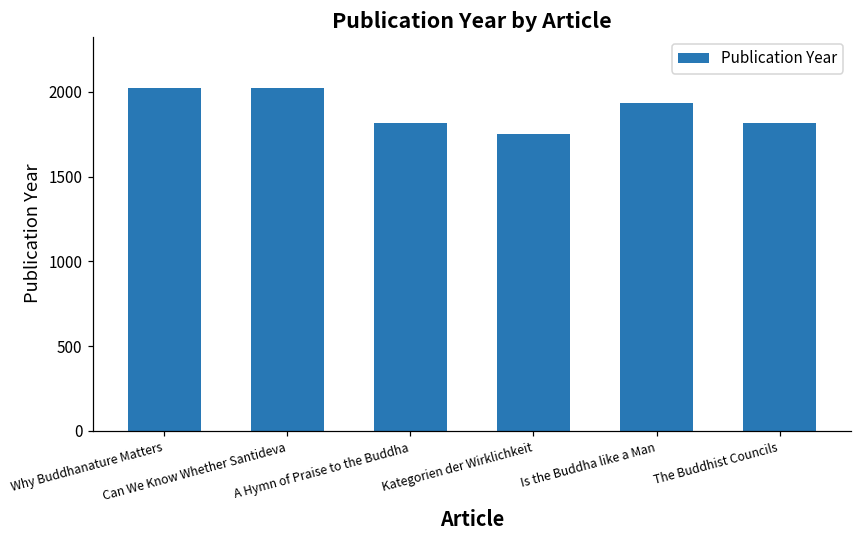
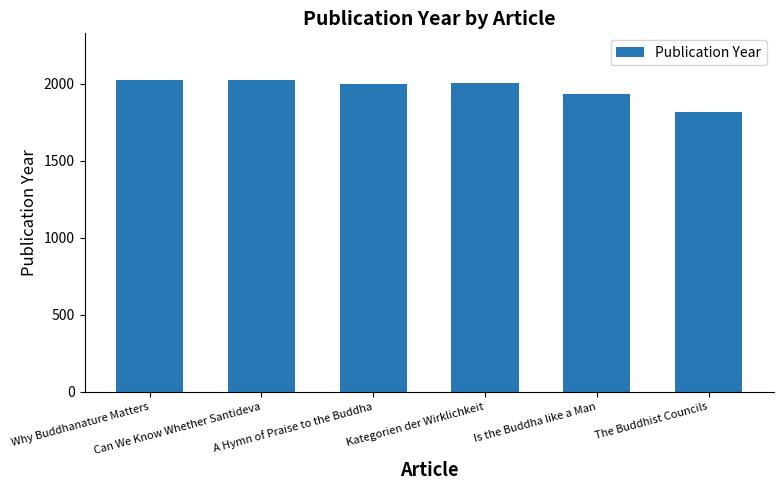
  {
    "Why Buddhanature Matters": 2020,
    "Can We Know Whether Santideva": 2020,
-   "A Hymn of Praise to the Buddha": 1810,
-   "Kategorien der Wirklichkeit": 1750,
+   "A Hymn of Praise to the Buddha": 2000,
+   "Kategorien der Wirklichkeit": 2010,
    "Is the Buddha like a Man": 1930,
    "The Buddhist Councils": 1820
  }
